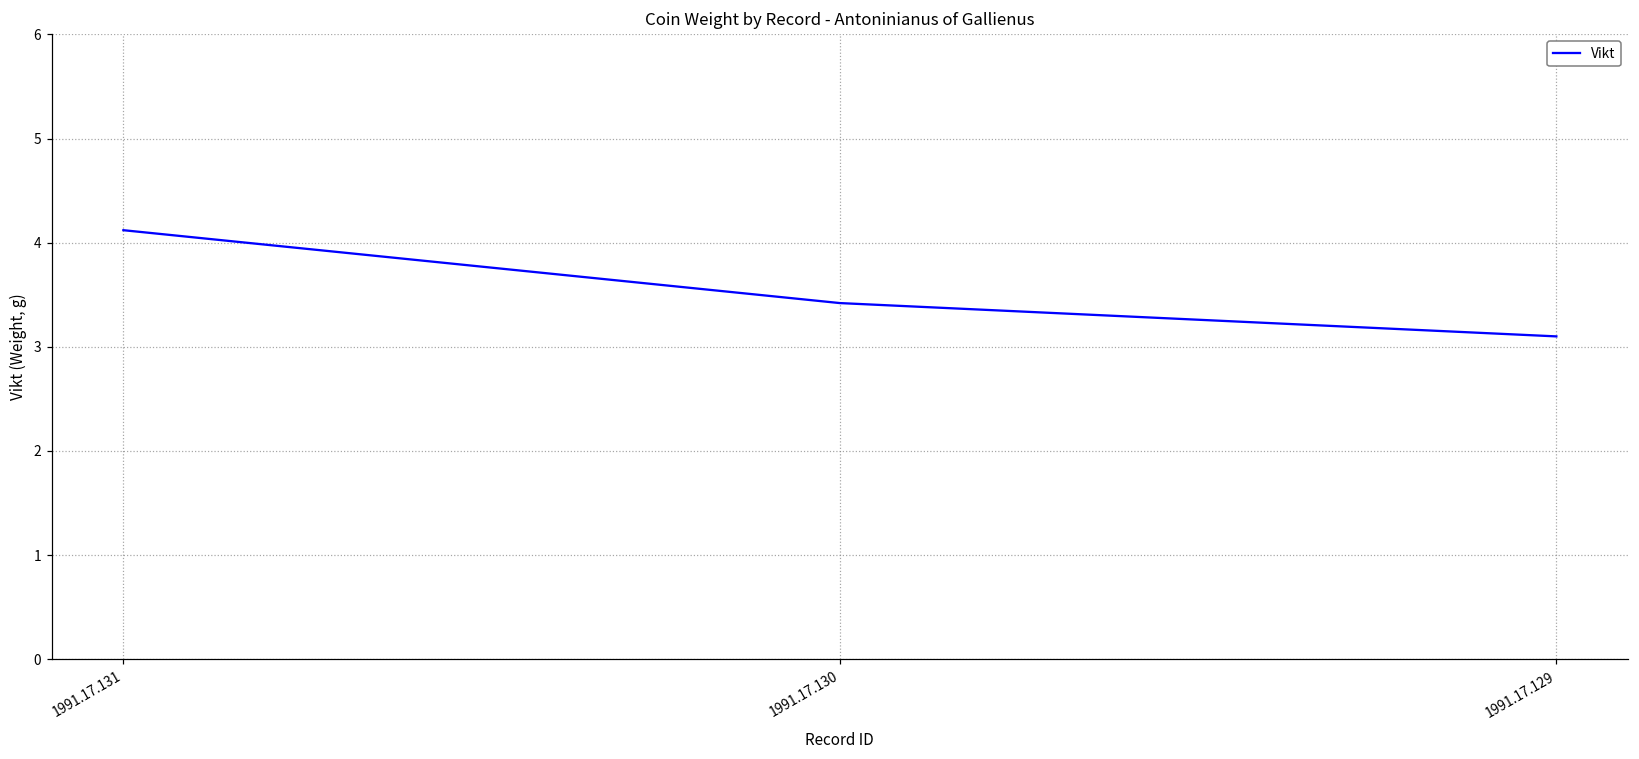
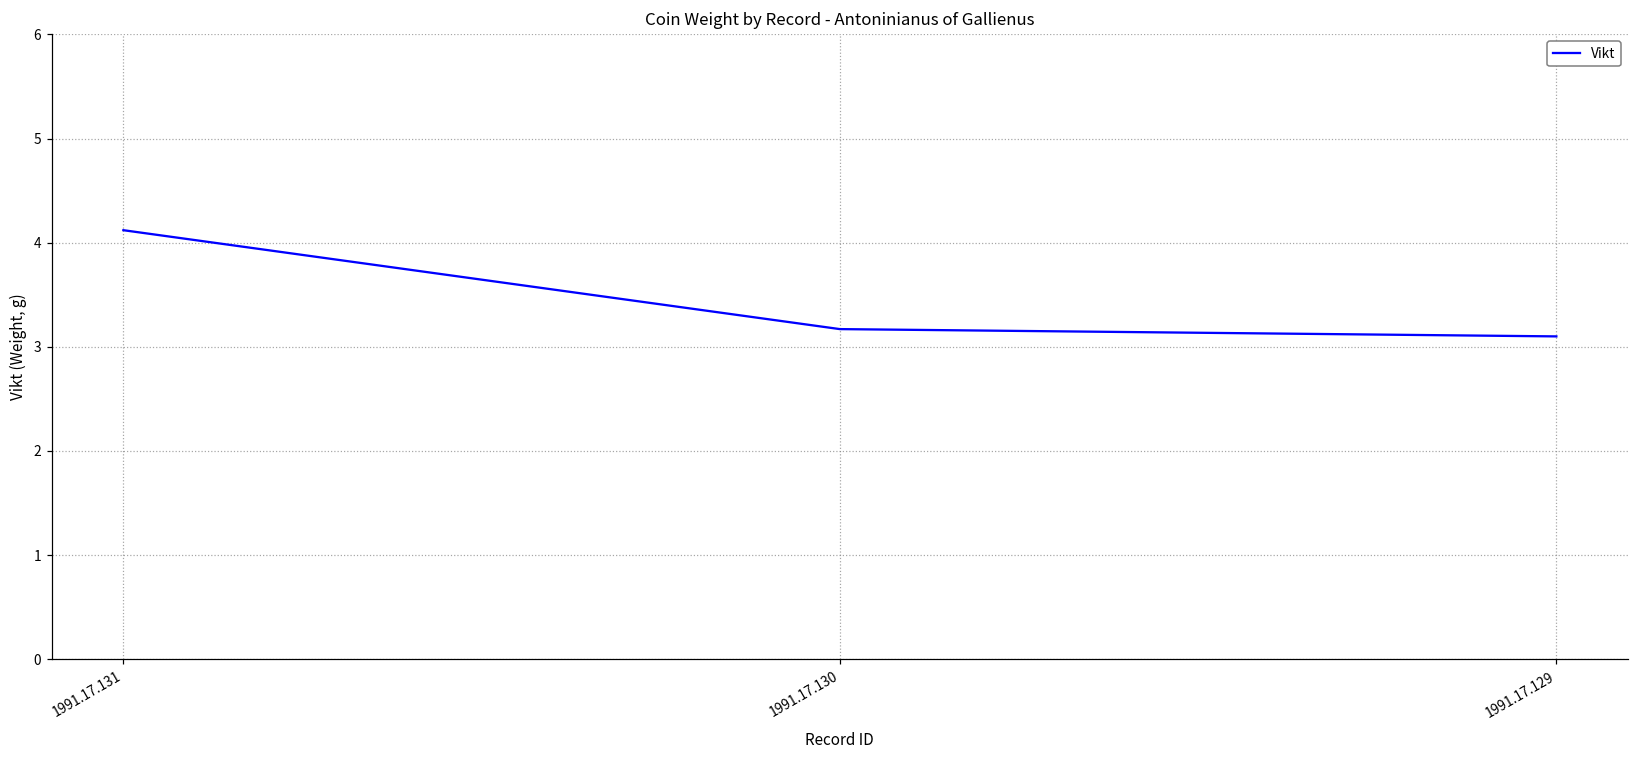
  {
    "1991.17.131": 4.1,
-   "1991.17.130": 3.4,
+   "1991.17.130": 3.2,
    "1991.17.129": 3.1
  }
